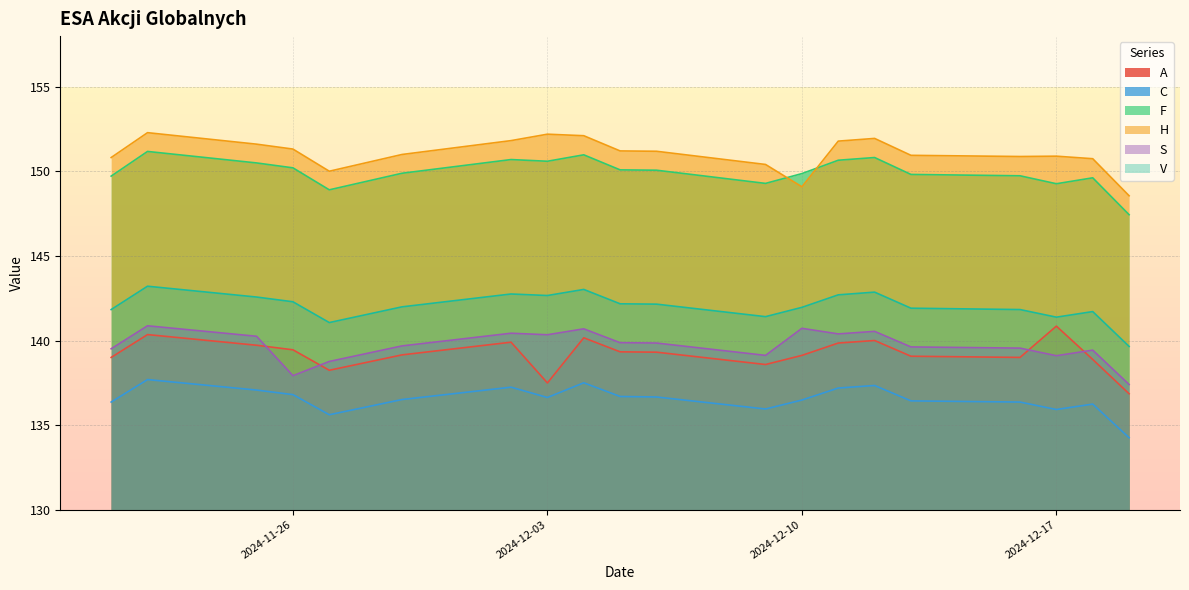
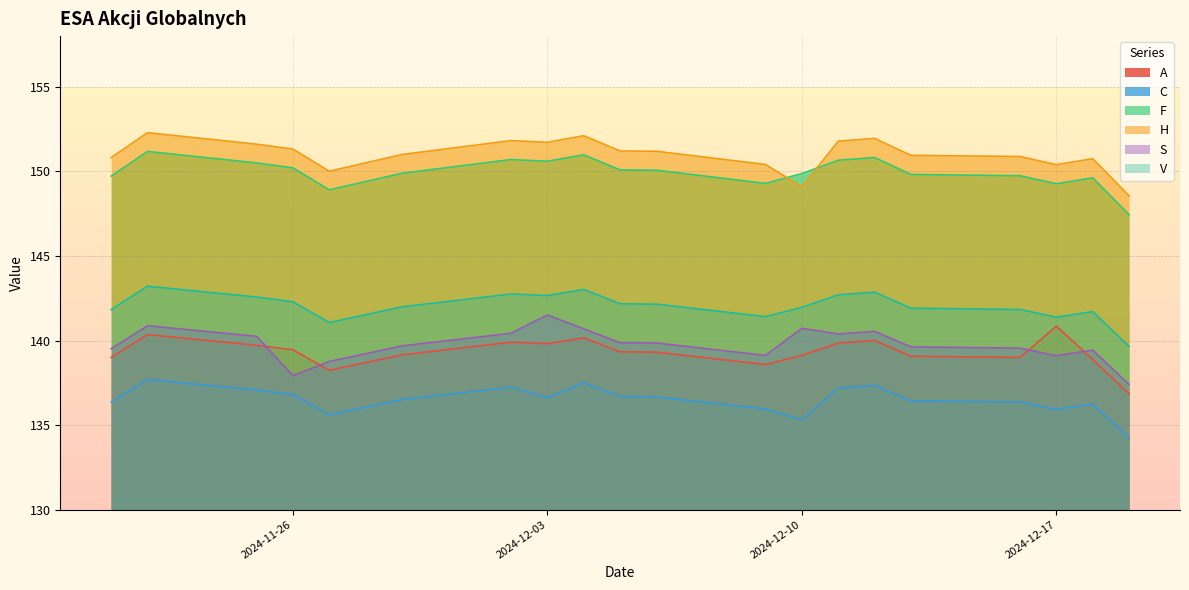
  {
    "A": {
      "2024-11-26": 139.5,
-     "2024-12-03": 137.5,
+     "2024-12-03": 139.8,
      "2024-12-10": 139.1,
      "2024-12-17": 140.9
    },
    "C": {
      "2024-11-26": 136.8,
      "2024-12-03": 136.6,
-     "2024-12-10": 136.5,
+     "2024-12-10": 135.3,
      "2024-12-17": 135.9
    },
    "H": {
      "2024-11-26": 151.3,
-     "2024-12-03": 152.2,
+     "2024-12-03": 151.7,
      "2024-12-10": 149.1,
-     "2024-12-17": 150.9
+     "2024-12-17": 150.4
    },
    "S": {
      "2024-11-26": 137.9,
-     "2024-12-03": 140.3,
+     "2024-12-03": 141.5,
      "2024-12-10": 140.7,
      "2024-12-17": 139.1
    }
  }
